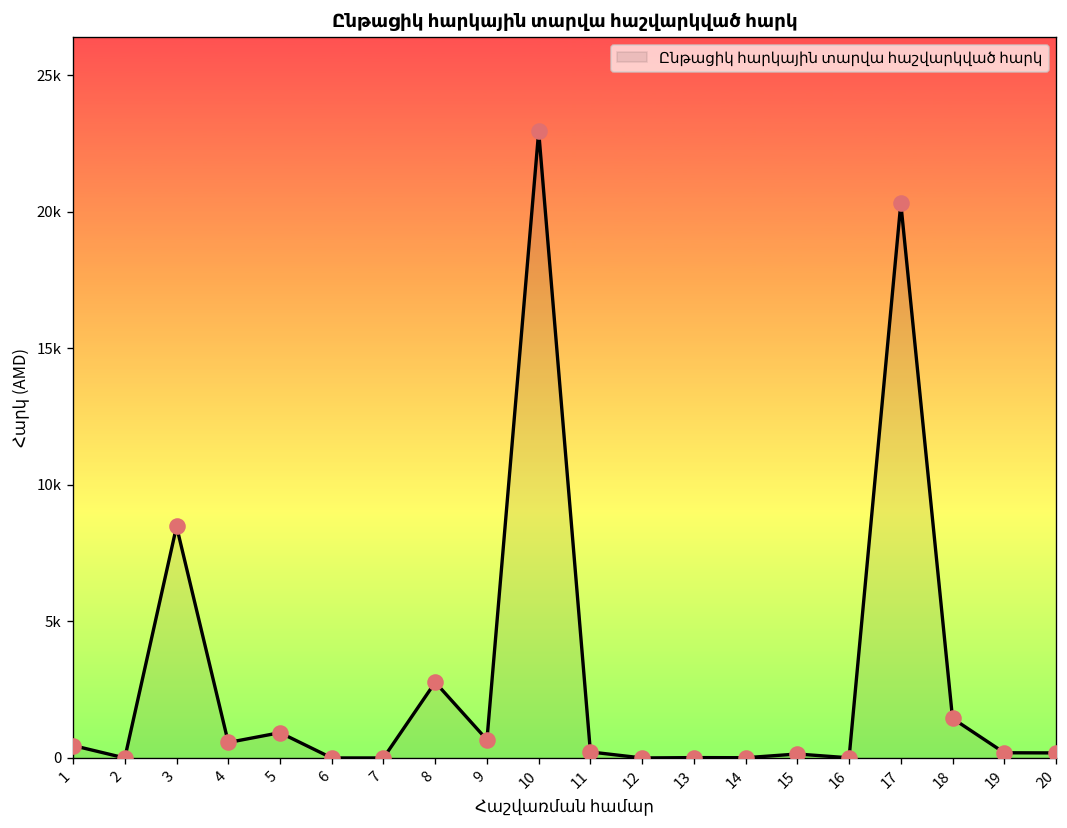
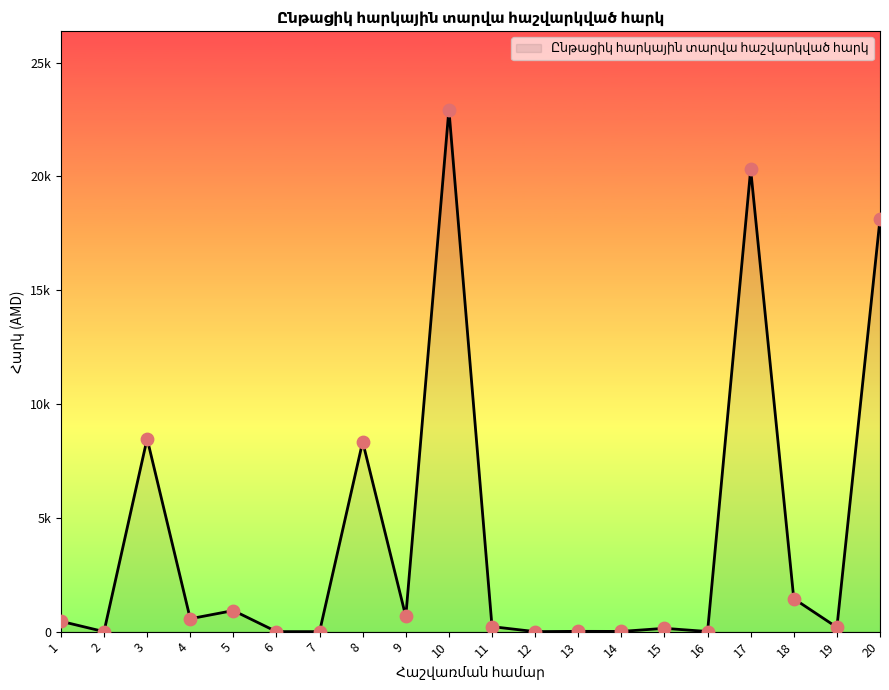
  {
    "1": 500,
    "2": 0,
    "3": 8500,
    "4": 600,
    "5": 900,
    "6": 0,
    "7": 0,
-   "8": 2800,
+   "8": 8300,
    "9": 700,
    "10": 22900,
    "11": 200,
    "12": 0,
    "13": 0,
    "14": 0,
    "15": 100,
    "16": 0,
    "17": 20300,
    "18": 1400,
    "19": 200,
-   "20": 200
+   "20": 18100
  }
